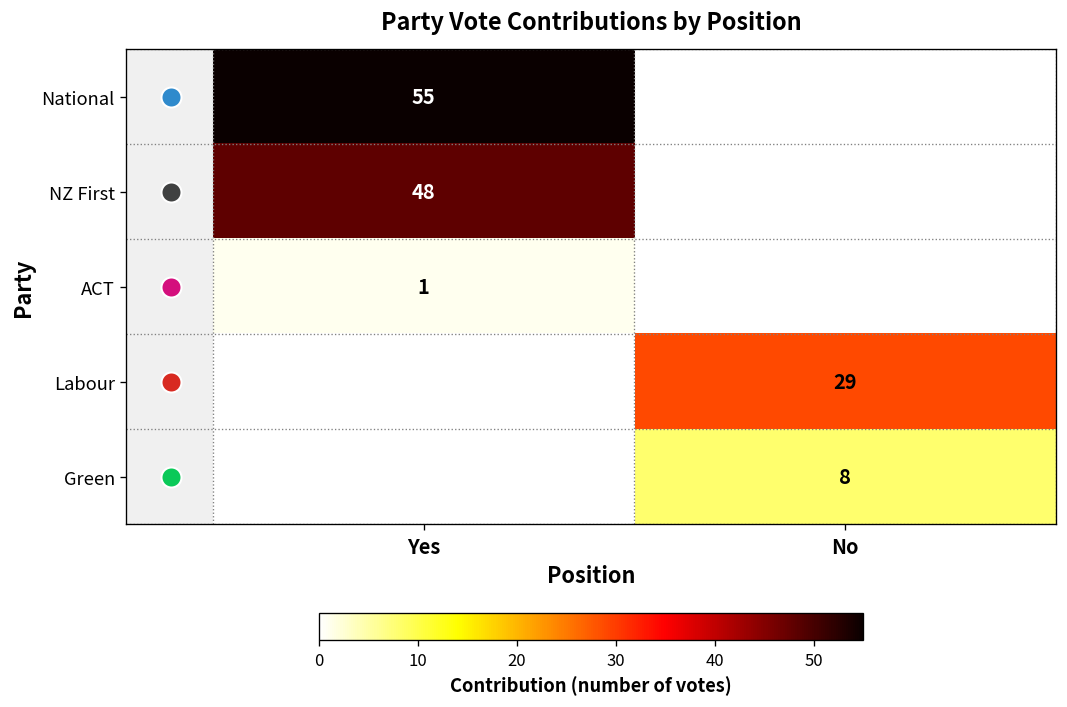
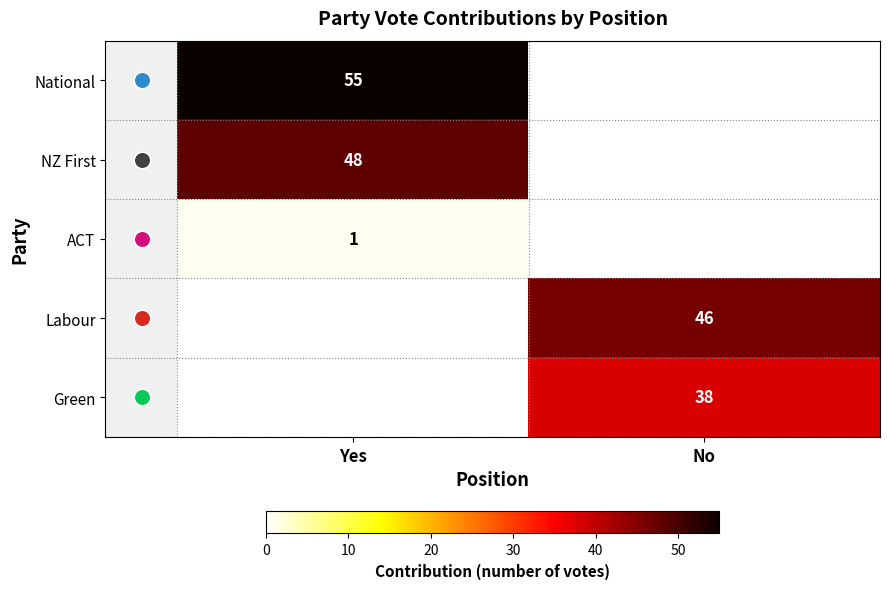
  {
    "National": {
      "Yes": 55
    },
    "NZ First": {
      "Yes": 48
    },
    "ACT": {
      "Yes": 1
    },
    "Labour": {
-     "No": 29
+     "No": 46
    },
    "Green": {
-     "No": 8
+     "No": 38
    }
  }
